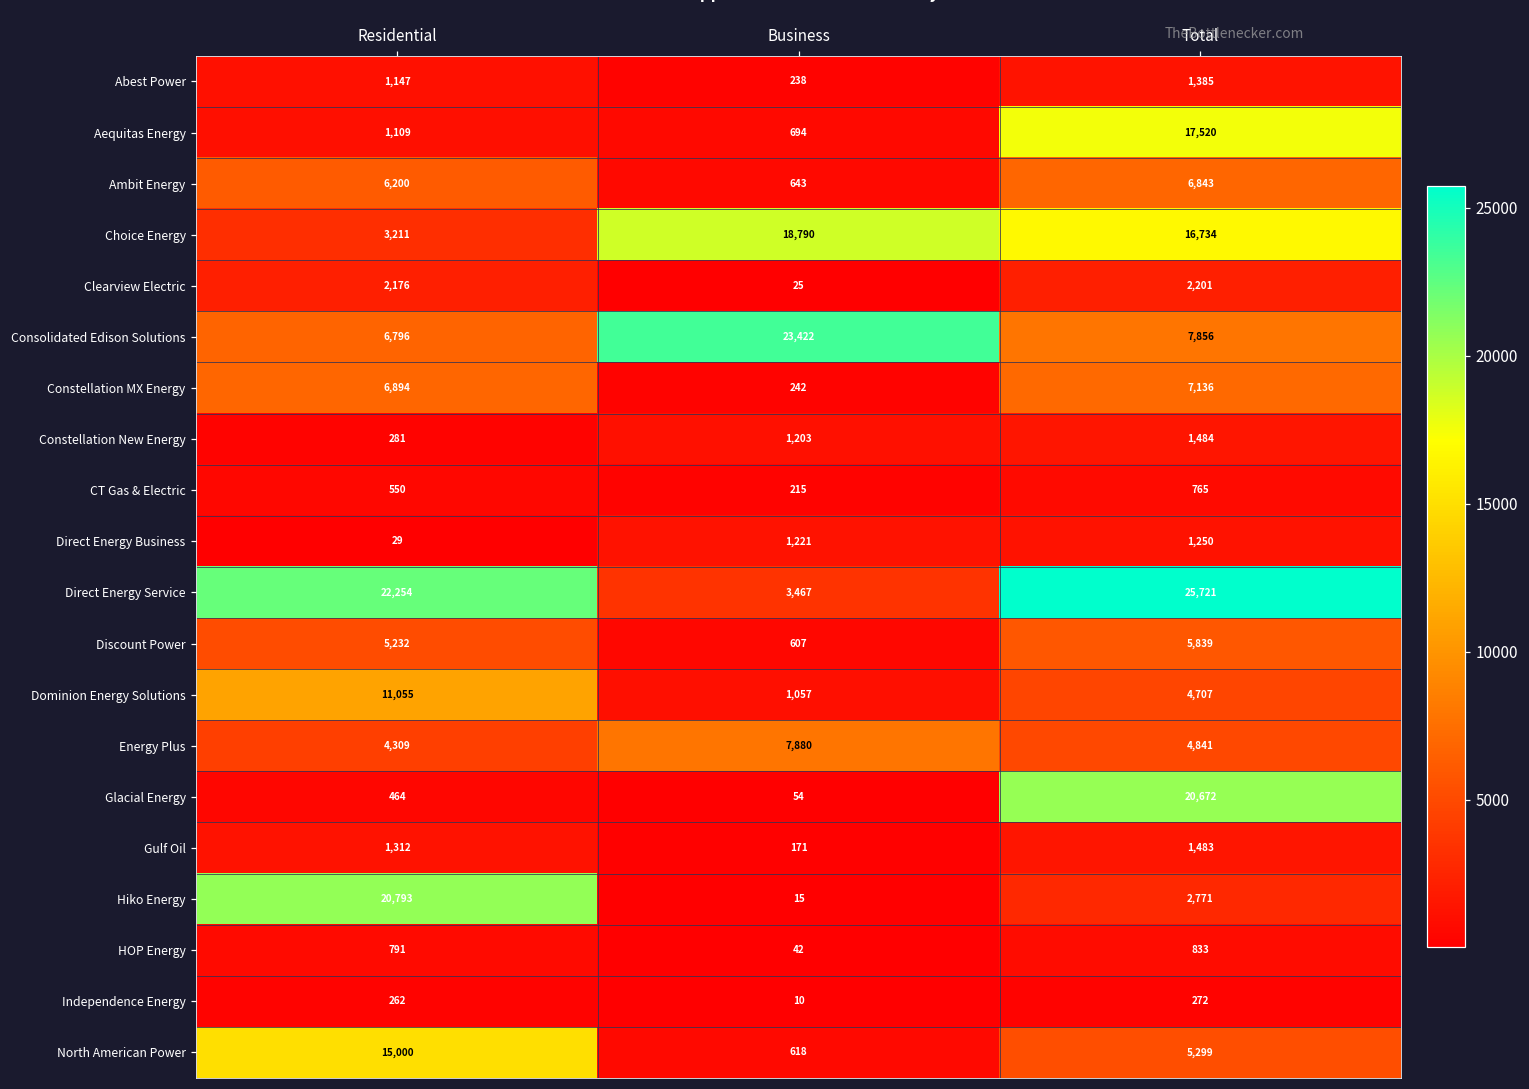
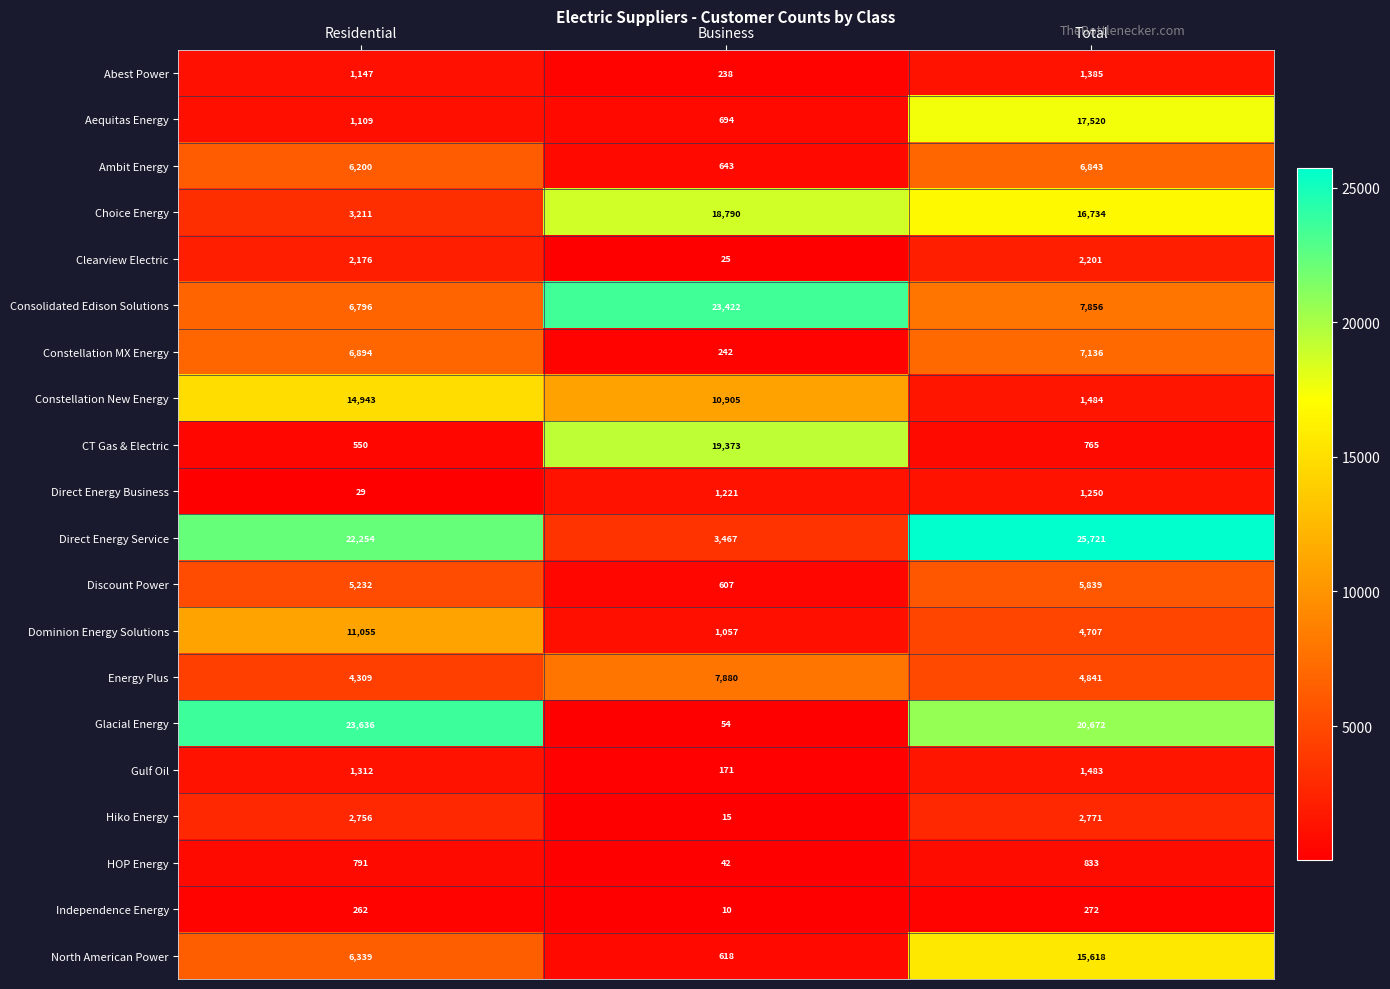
  {
    "Abest Power": {
      "Residential": "1,147",
      "Business": "238",
      "Total": "1,385"
    },
    "Aequitas Energy": {
      "Residential": "1,109",
      "Business": "694",
      "Total": "17,520"
    },
    "Ambit Energy": {
      "Residential": "6,200",
      "Business": "643",
      "Total": "6,843"
    },
    "Choice Energy": {
      "Residential": "3,211",
      "Business": "18,790",
      "Total": "16,734"
    },
    "Clearview Electric": {
      "Residential": "2,176",
      "Business": "25",
      "Total": "2,201"
    },
    "Consolidated Edison Solutions": {
      "Residential": "6,796",
      "Business": "23,422",
      "Total": "7,856"
    },
    "Constellation MX Energy": {
      "Residential": "6,894",
      "Business": "242",
      "Total": "7,136"
    },
    "Constellation New Energy": {
-     "Residential": "281",
-     "Business": "1,203",
+     "Residential": "14,943",
+     "Business": "10,905",
      "Total": "1,484"
    },
    "CT Gas & Electric": {
      "Residential": "550",
-     "Business": "215",
+     "Business": "19,373",
      "Total": "765"
    },
    "Direct Energy Business": {
      "Residential": "29",
      "Business": "1,221",
      "Total": "1,250"
    },
    "Direct Energy Service": {
      "Residential": "22,254",
      "Business": "3,467",
      "Total": "25,721"
    },
    "Discount Power": {
      "Residential": "5,232",
      "Business": "607",
      "Total": "5,839"
    },
    "Dominion Energy Solutions": {
      "Residential": "11,055",
      "Business": "1,057",
      "Total": "4,707"
    },
    "Energy Plus": {
      "Residential": "4,309",
      "Business": "7,880",
      "Total": "4,841"
    },
    "Glacial Energy": {
-     "Residential": "464",
+     "Residential": "23,636",
      "Business": "54",
      "Total": "20,672"
    },
    "Gulf Oil": {
      "Residential": "1,312",
      "Business": "171",
      "Total": "1,483"
    },
    "Hiko Energy": {
-     "Residential": "20,793",
+     "Residential": "2,756",
      "Business": "15",
      "Total": "2,771"
    },
    "HOP Energy": {
      "Residential": "791",
      "Business": "42",
      "Total": "833"
    },
    "Independence Energy": {
      "Residential": "262",
      "Business": "10",
      "Total": "272"
    },
    "North American Power": {
-     "Residential": "15,000",
+     "Residential": "6,339",
      "Business": "618",
-     "Total": "5,299"
+     "Total": "15,618"
    }
  }
